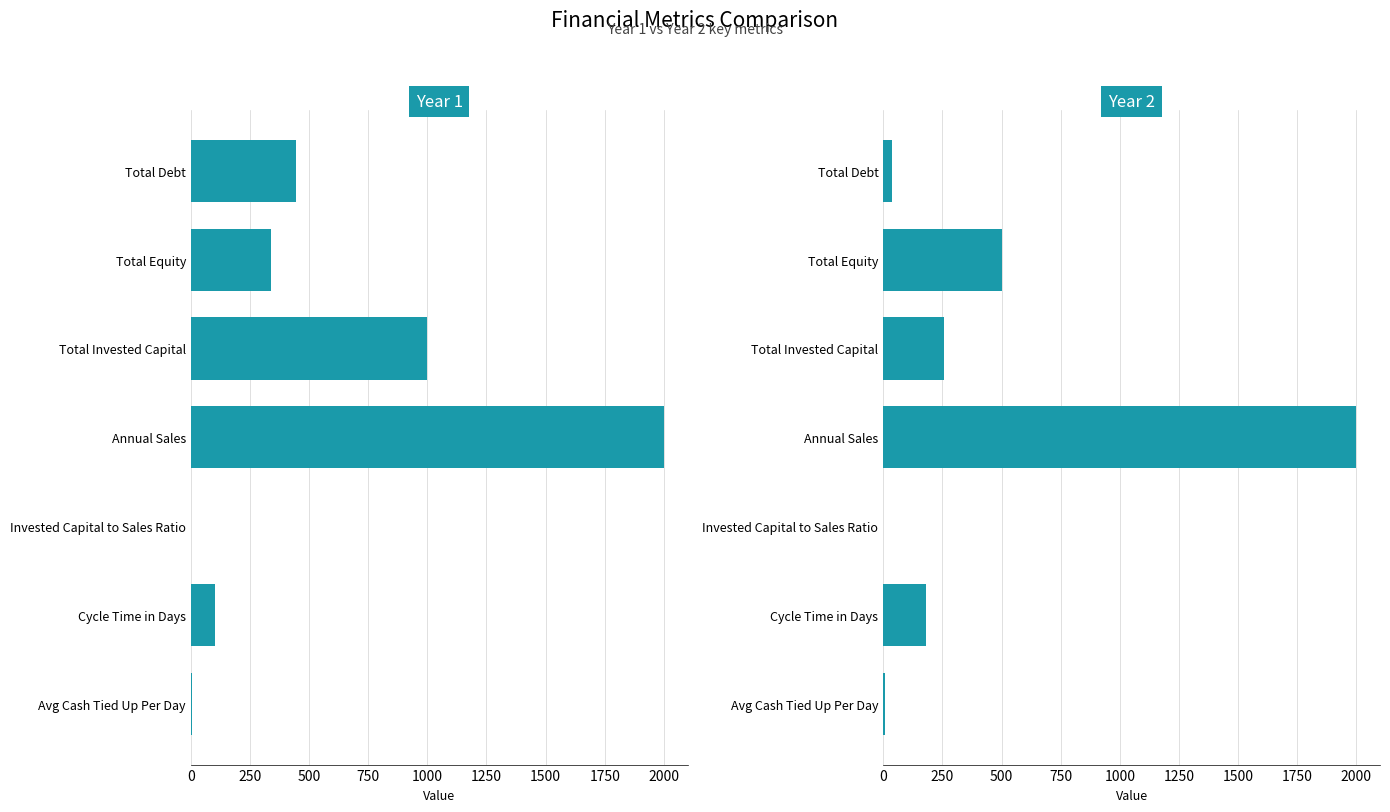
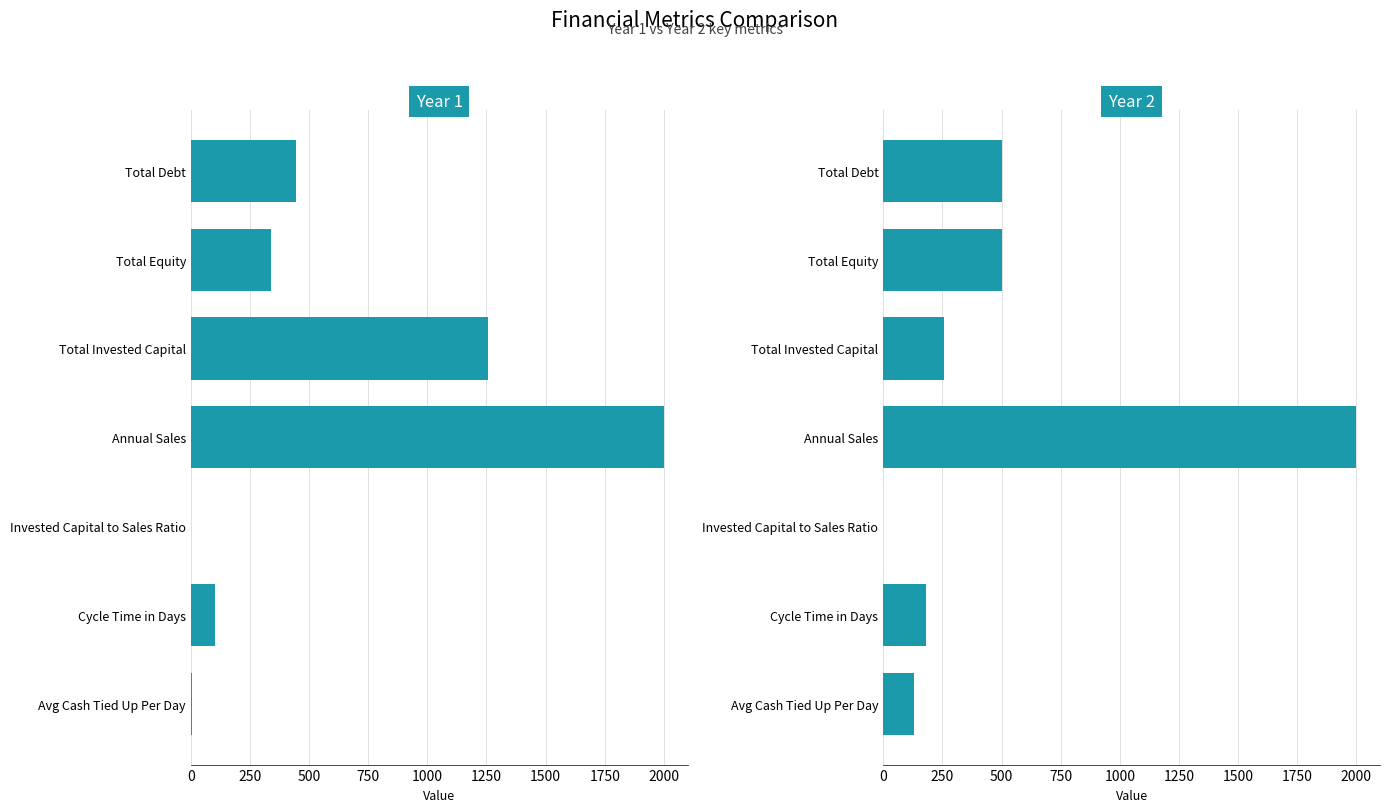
  {
    "Year 1": {
      "Total Debt": 440,
      "Total Equity": 340,
-     "Total Invested Capital": 1000,
+     "Total Invested Capital": 1260,
      "Annual Sales": 2000,
      "Cycle Time in Days": 100
    },
    "Year 2": {
-     "Total Debt": 40,
+     "Total Debt": 500,
      "Total Equity": 500,
      "Total Invested Capital": 260,
      "Annual Sales": 2000,
      "Cycle Time in Days": 180,
-     "Avg Cash Tied Up Per Day": 10
+     "Avg Cash Tied Up Per Day": 130
    }
  }
